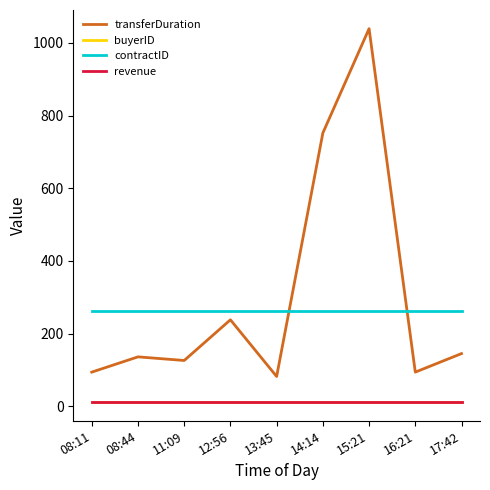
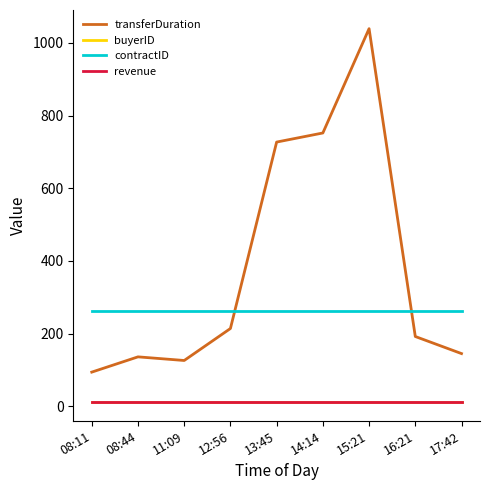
  {
    "transferDuration": {
      "08:11": 90,
      "08:44": 140,
      "11:09": 130,
-     "12:56": 240,
-     "13:45": 80,
+     "12:56": 210,
+     "13:45": 730,
      "14:14": 750,
      "15:21": 1040,
-     "16:21": 90,
+     "16:21": 190,
      "17:42": 150
    },
    "revenue": {
      "08:11": 10,
      "08:44": 10,
      "11:09": 10,
      "12:56": 10,
      "13:45": 10,
      "14:14": 10,
      "15:21": 10,
      "16:21": 10,
      "17:42": 10
    },
    "contractID": {
      "08:11": 260,
      "08:44": 260,
      "11:09": 260,
      "12:56": 260,
      "13:45": 260,
      "14:14": 260,
      "15:21": 260,
      "16:21": 260,
      "17:42": 260
    }
  }
